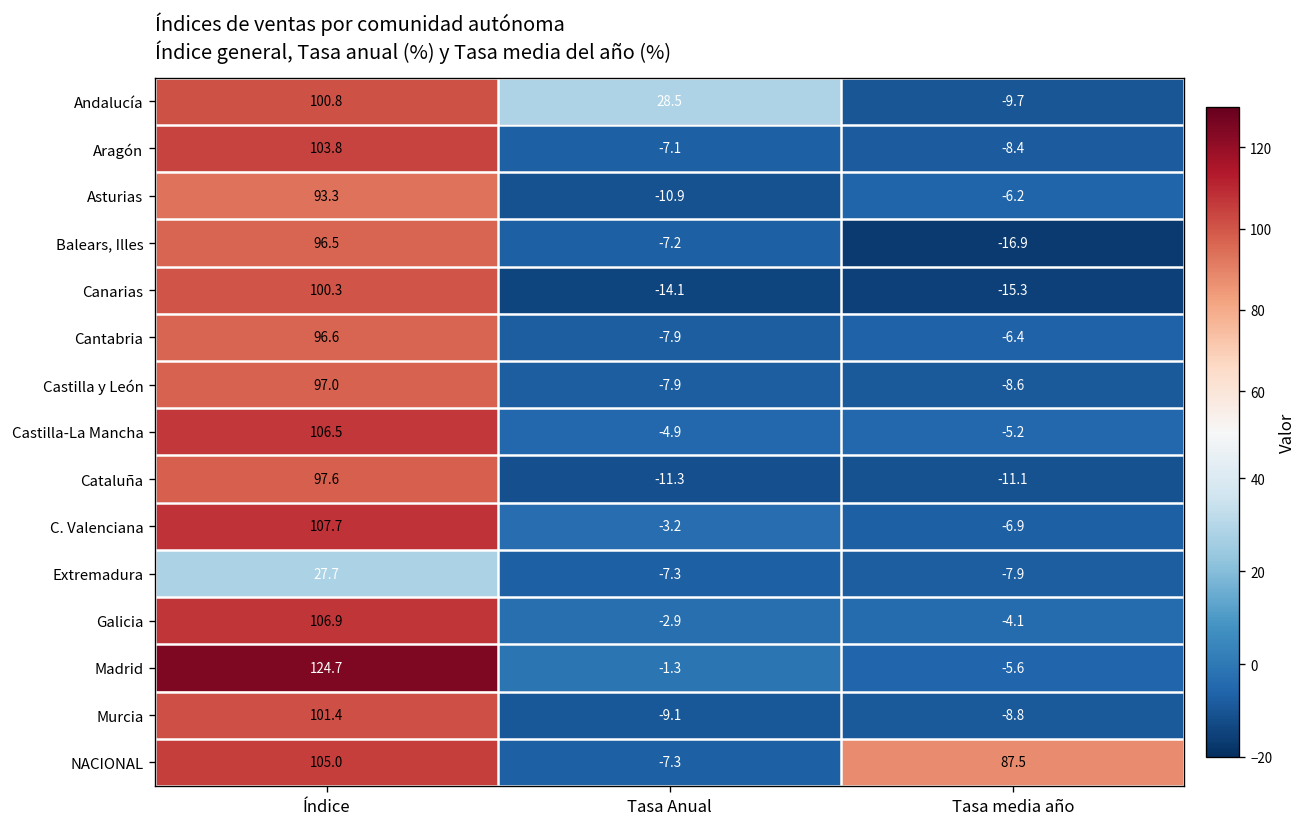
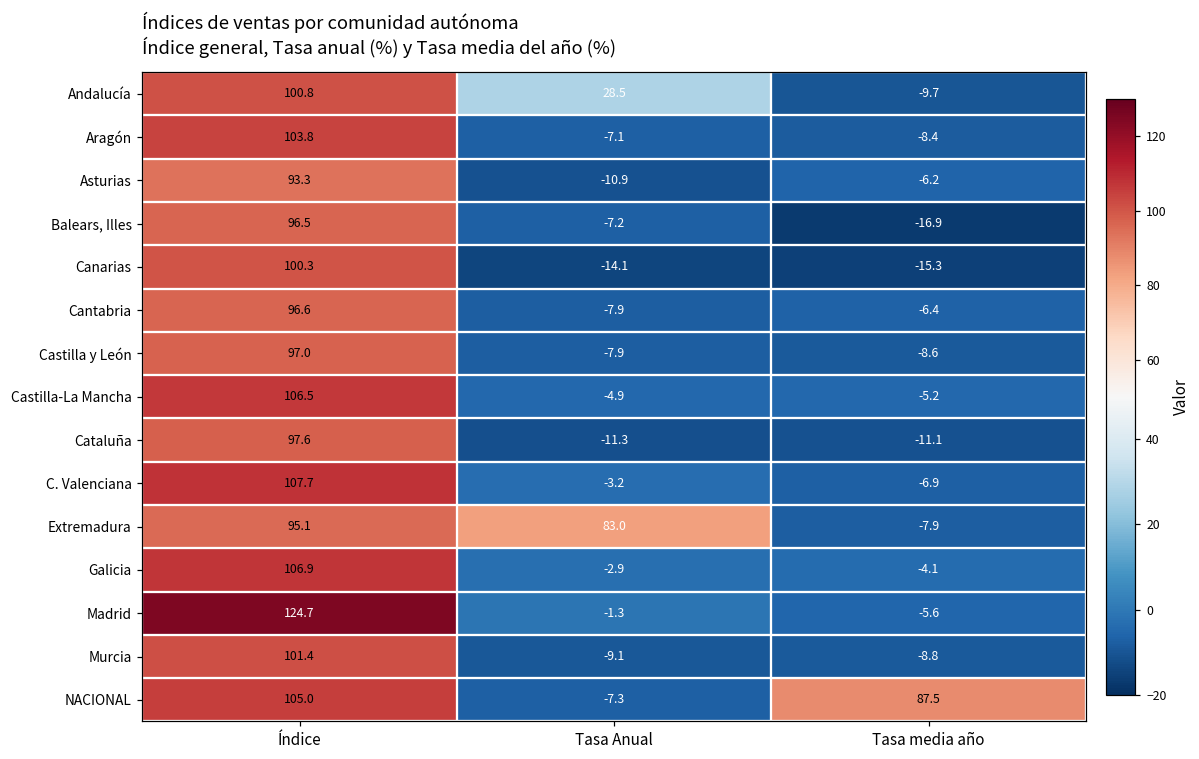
  {
    "Andalucía": {
      "Índice": 100.8,
      "Tasa Anual": 28.5,
      "Tasa media año": -9.7
    },
    "Aragón": {
      "Índice": 103.8,
      "Tasa Anual": -7.1,
      "Tasa media año": -8.4
    },
    "Asturias": {
      "Índice": 93.3,
      "Tasa Anual": -10.9,
      "Tasa media año": -6.2
    },
    "Balears, Illes": {
      "Índice": 96.5,
      "Tasa Anual": -7.2,
      "Tasa media año": -16.9
    },
    "Canarias": {
      "Índice": 100.3,
      "Tasa Anual": -14.1,
      "Tasa media año": -15.3
    },
    "Cantabria": {
      "Índice": 96.6,
      "Tasa Anual": -7.9,
      "Tasa media año": -6.4
    },
    "Castilla y León": {
      "Índice": 97.0,
      "Tasa Anual": -7.9,
      "Tasa media año": -8.6
    },
    "Castilla-La Mancha": {
      "Índice": 106.5,
      "Tasa Anual": -4.9,
      "Tasa media año": -5.2
    },
    "Cataluña": {
      "Índice": 97.6,
      "Tasa Anual": -11.3,
      "Tasa media año": -11.1
    },
    "C. Valenciana": {
      "Índice": 107.7,
      "Tasa Anual": -3.2,
      "Tasa media año": -6.9
    },
    "Extremadura": {
-     "Índice": 27.7,
-     "Tasa Anual": -7.3,
+     "Índice": 95.1,
+     "Tasa Anual": 83.0,
      "Tasa media año": -7.9
    },
    "Galicia": {
      "Índice": 106.9,
      "Tasa Anual": -2.9,
      "Tasa media año": -4.1
    },
    "Madrid": {
      "Índice": 124.7,
      "Tasa Anual": -1.3,
      "Tasa media año": -5.6
    },
    "Murcia": {
      "Índice": 101.4,
      "Tasa Anual": -9.1,
      "Tasa media año": -8.8
    },
    "NACIONAL": {
      "Índice": 105.0,
      "Tasa Anual": -7.3,
      "Tasa media año": 87.5
    }
  }
